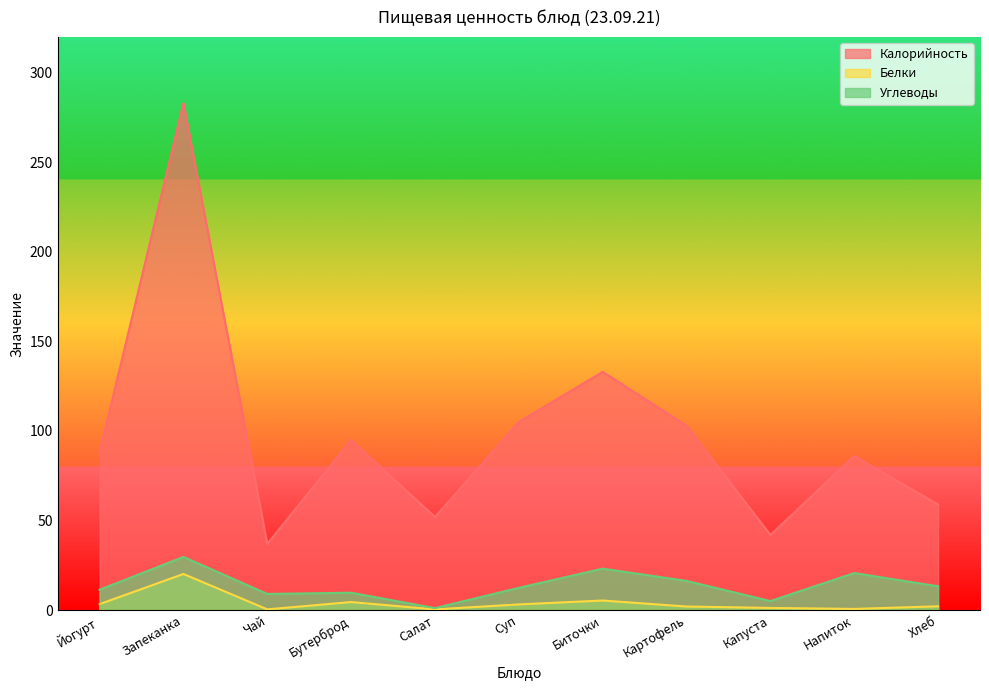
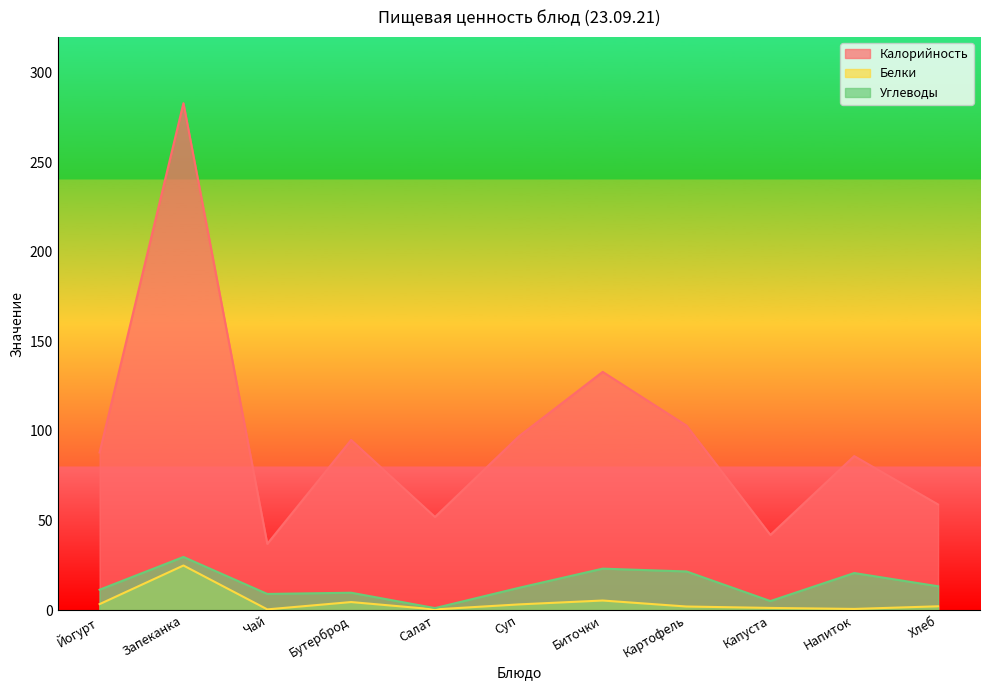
  {
    "Калорийность": {
      "Йогурт": 88,
      "Запеканка": 283,
      "Чай": 37,
      "Бутерброд": 95,
      "Салат": 52,
-     "Суп": 105,
+     "Суп": 97,
      "Биточки": 133,
      "Картофель": 103,
      "Капуста": 42,
      "Напиток": 86,
      "Хлеб": 59
    },
    "Белки": {
      "Йогурт": 3,
-     "Запеканка": 20,
+     "Запеканка": 25,
      "Чай": 0,
      "Бутерброд": 5,
      "Суп": 3,
      "Биточки": 5,
      "Картофель": 2,
      "Капуста": 1,
      "Напиток": 1,
      "Хлеб": 2
    },
    "Углеводы": {
      "Йогурт": 11,
      "Запеканка": 30,
      "Чай": 9,
      "Бутерброд": 10,
      "Суп": 12,
      "Биточки": 23,
-     "Картофель": 16,
+     "Картофель": 22,
      "Капуста": 5,
      "Напиток": 21,
      "Хлеб": 13
    }
  }
